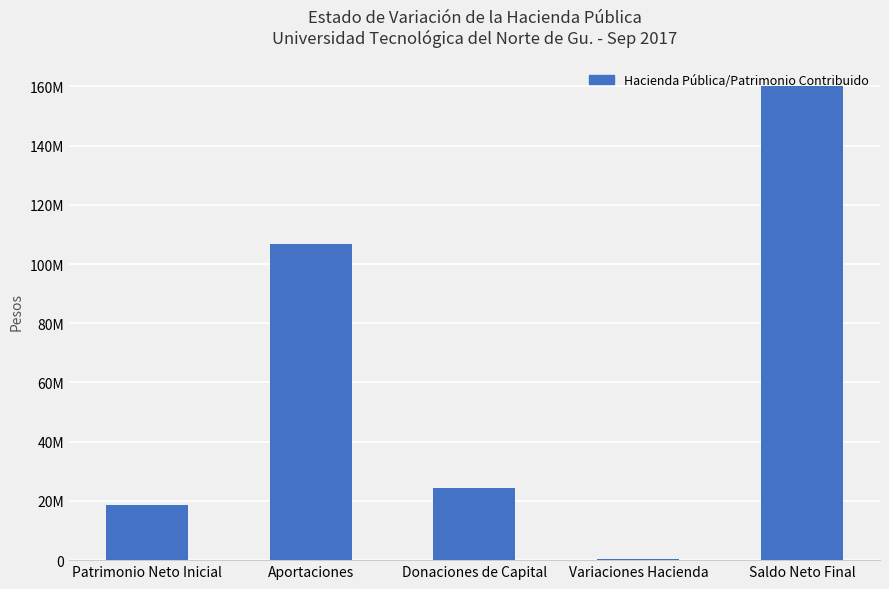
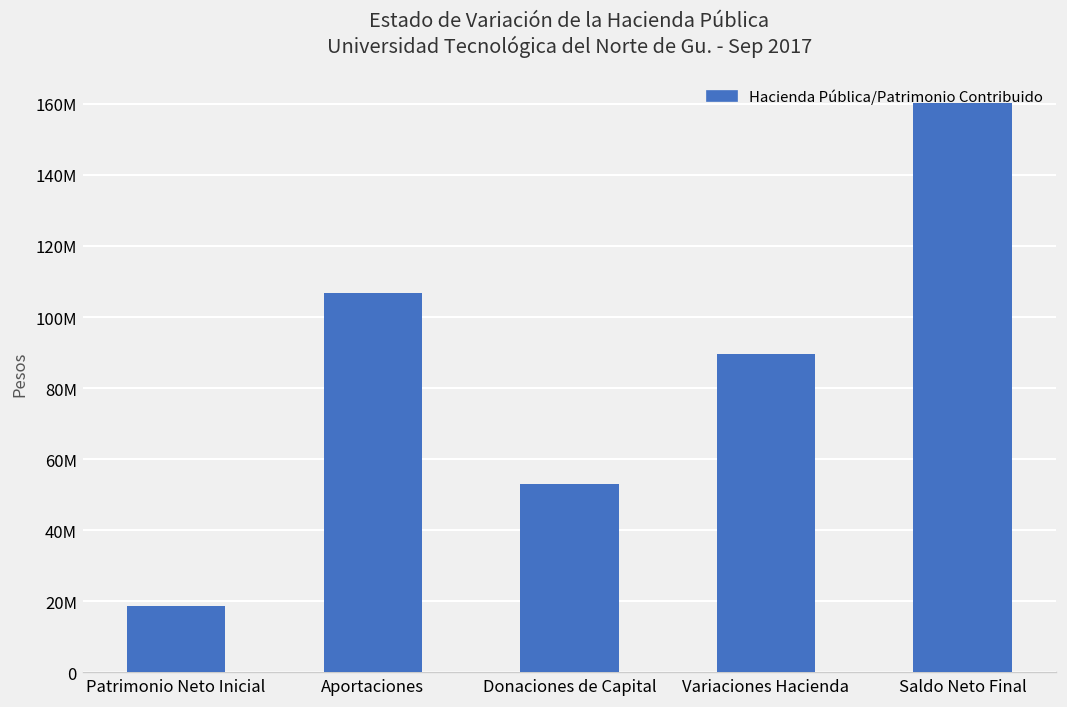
  {
    "Patrimonio Neto Inicial": 19000000,
    "Aportaciones": 107000000,
-   "Donaciones de Capital": 24000000,
-   "Variaciones Hacienda": 0,
+   "Donaciones de Capital": 53000000,
+   "Variaciones Hacienda": 90000000,
    "Saldo Neto Final": 160000000
  }
